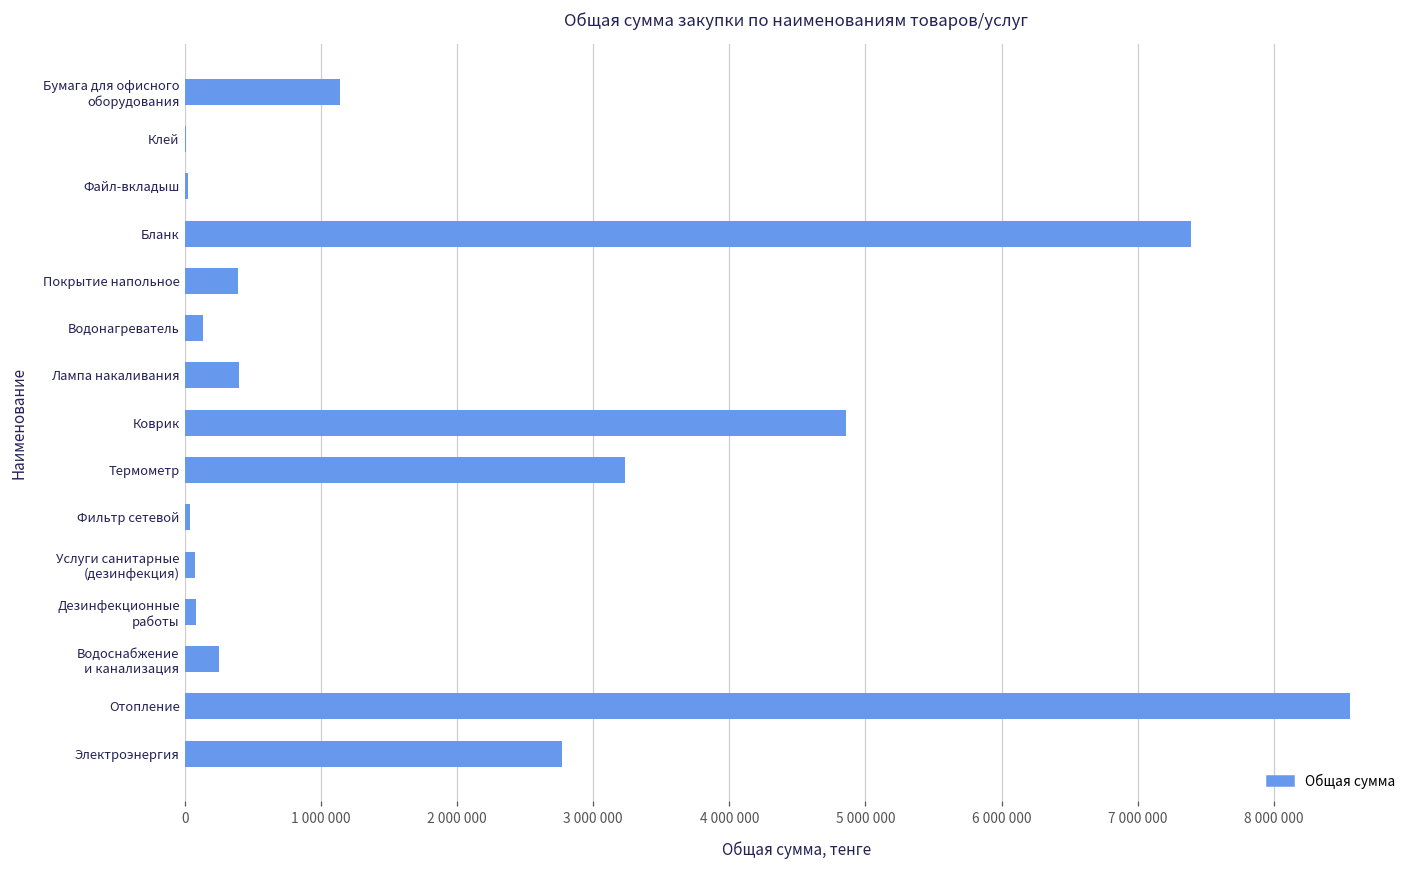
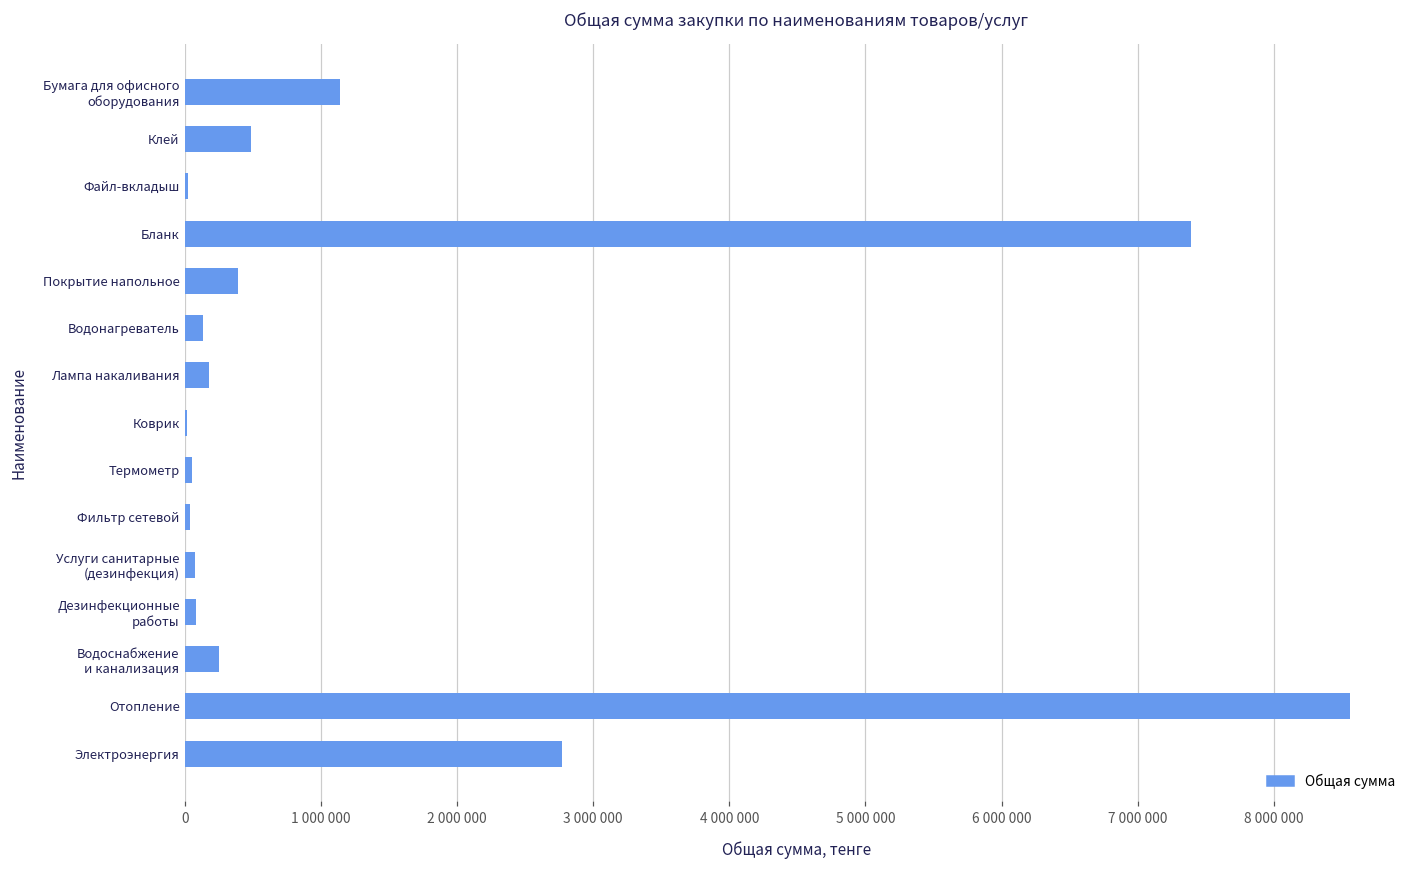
  {
    "Бумага для офисного оборудования": 1140000,
-   "Клей": 10000,
+   "Клей": 490000,
    "Бланк": 7390000,
    "Покрытие напольное": 390000,
    "Водонагреватель": 130000,
-   "Лампа накаливания": 400000,
-   "Коврик": 4860000,
-   "Термометр": 3240000,
+   "Лампа накаливания": 180000,
+   "Коврик": 10000,
+   "Термометр": 50000,
    "Фильтр сетевой": 40000,
    "Услуги санитарные (дезинфекция)": 80000,
    "Дезинфекционные работы": 80000,
    "Водоснабжение и канализация": 250000,
    "Отопление": 8560000,
    "Электроэнергия": 2770000
  }
